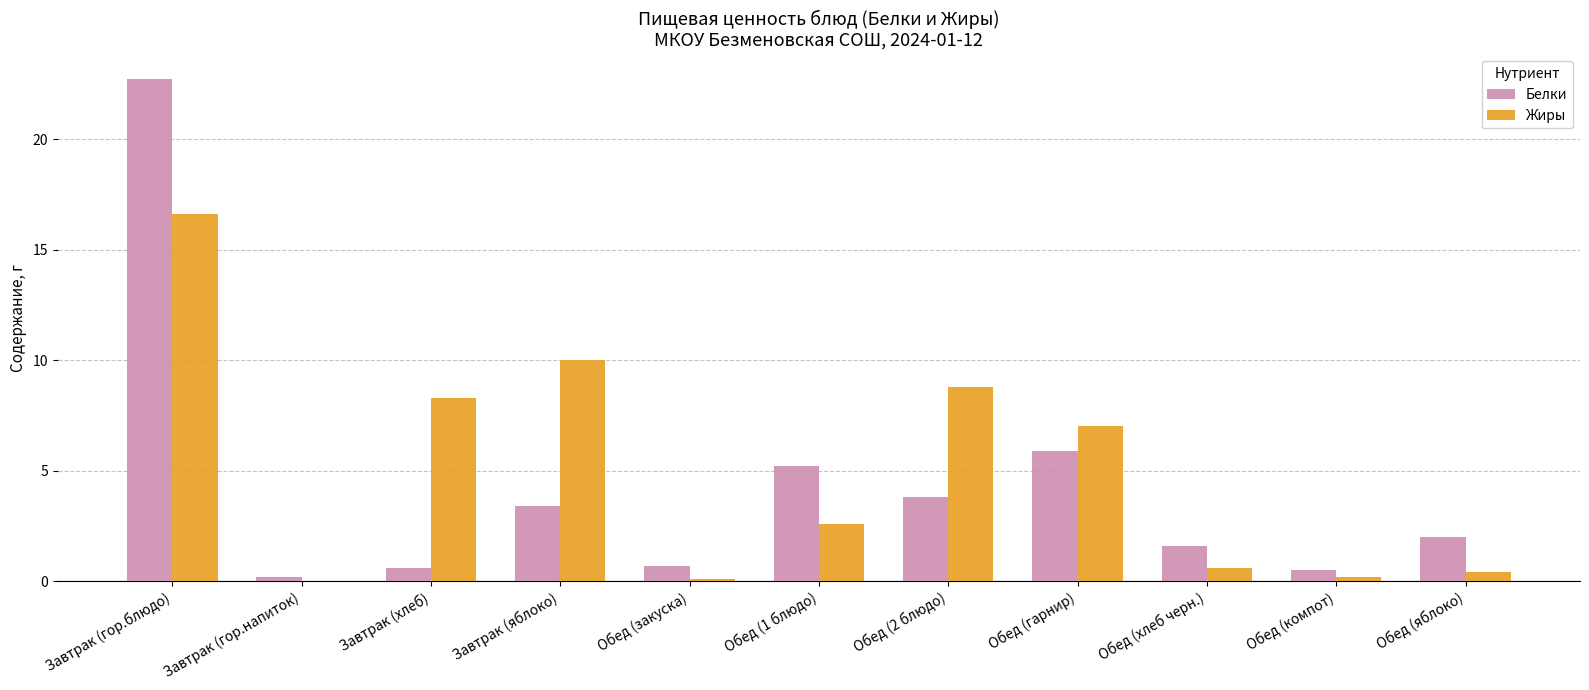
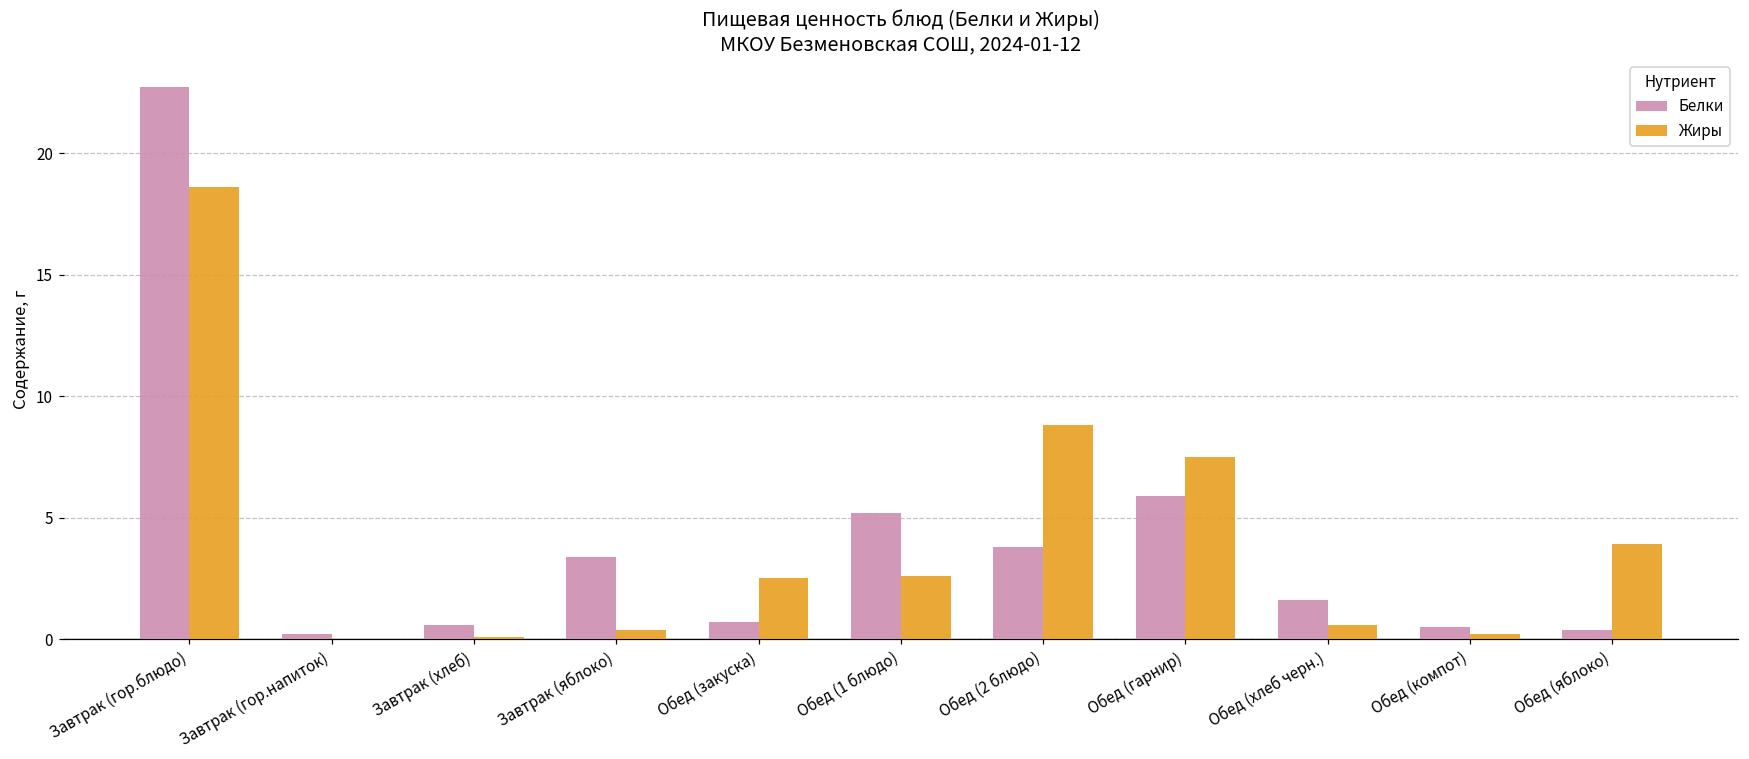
  {
    "Белки": {
      "Завтрак (гор.блюдо)": 22.7,
      "Завтрак (гор.напиток)": 0.2,
      "Завтрак (хлеб)": 0.6,
      "Завтрак (яблоко)": 3.4,
      "Обед (закуска)": 0.7,
      "Обед (1 блюдо)": 5.2,
      "Обед (2 блюдо)": 3.8,
      "Обед (гарнир)": 5.9,
      "Обед (хлеб черн.)": 1.6,
      "Обед (компот)": 0.5,
-     "Обед (яблоко)": 2.0
+     "Обед (яблоко)": 0.4
    },
    "Жиры": {
-     "Завтрак (гор.блюдо)": 16.6,
+     "Завтрак (гор.блюдо)": 18.6,
      "Завтрак (гор.напиток)": 0.0,
-     "Завтрак (хлеб)": 8.3,
-     "Завтрак (яблоко)": 10.0,
-     "Обед (закуска)": 0.1,
+     "Завтрак (хлеб)": 0.1,
+     "Завтрак (яблоко)": 0.4,
+     "Обед (закуска)": 2.5,
      "Обед (1 блюдо)": 2.6,
      "Обед (2 блюдо)": 8.8,
-     "Обед (гарнир)": 7.0,
+     "Обед (гарнир)": 7.5,
      "Обед (хлеб черн.)": 0.6,
      "Обед (компот)": 0.2,
-     "Обед (яблоко)": 0.4
+     "Обед (яблоко)": 3.9
    }
  }
